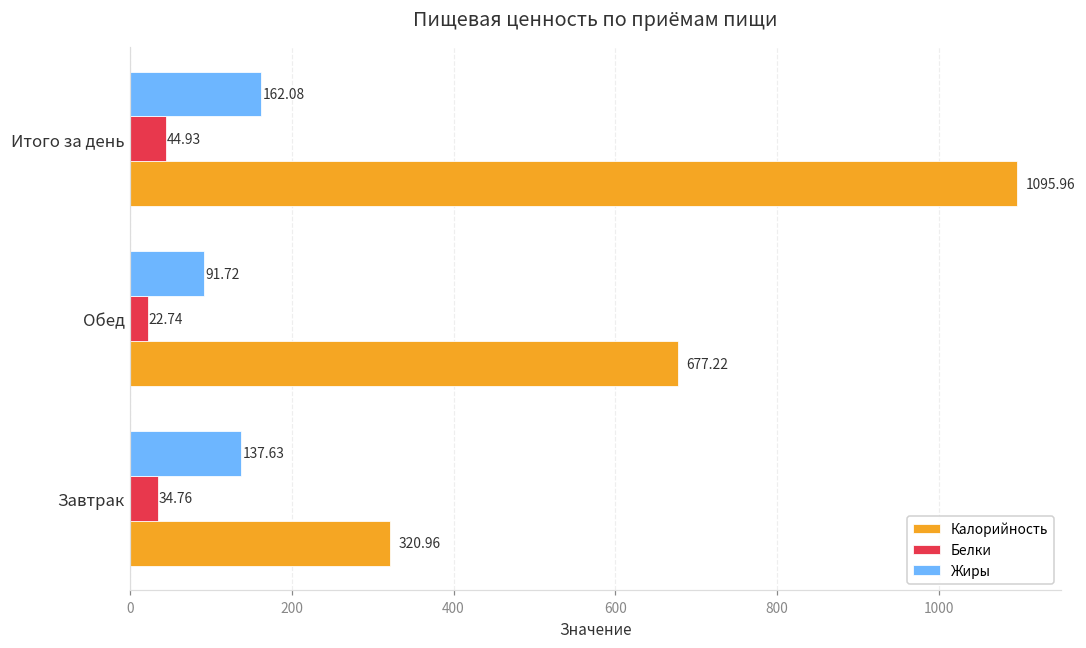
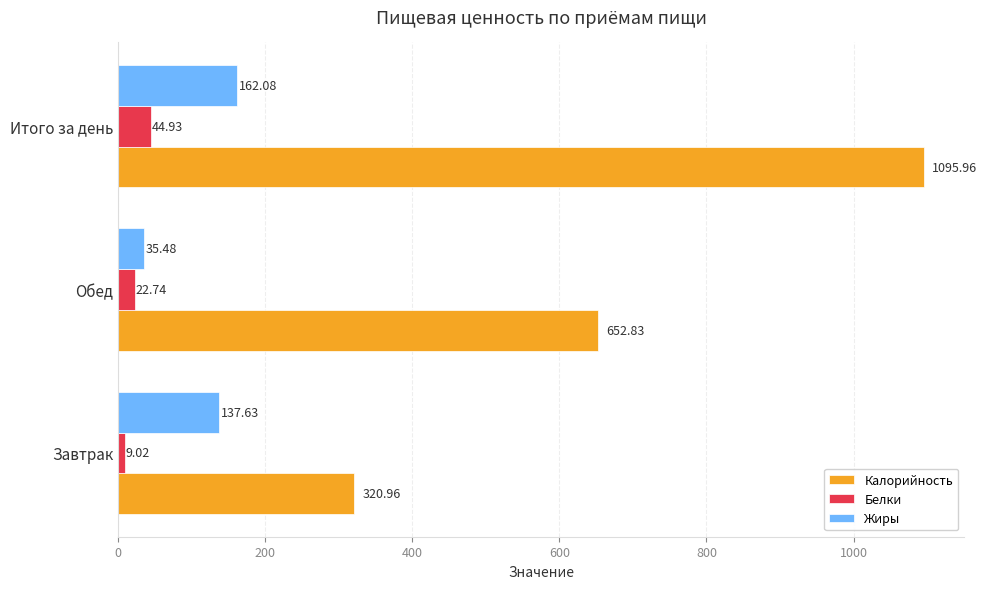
  {
    "Калорийность": {
      "Итого за день": 1095.96,
-     "Обед": 677.22,
+     "Обед": 652.83,
      "Завтрак": 320.96
    },
    "Белки": {
      "Итого за день": 44.93,
      "Обед": 22.74,
-     "Завтрак": 34.76
+     "Завтрак": 9.02
    },
    "Жиры": {
      "Итого за день": 162.08,
-     "Обед": 91.72,
+     "Обед": 35.48,
      "Завтрак": 137.63
    }
  }
